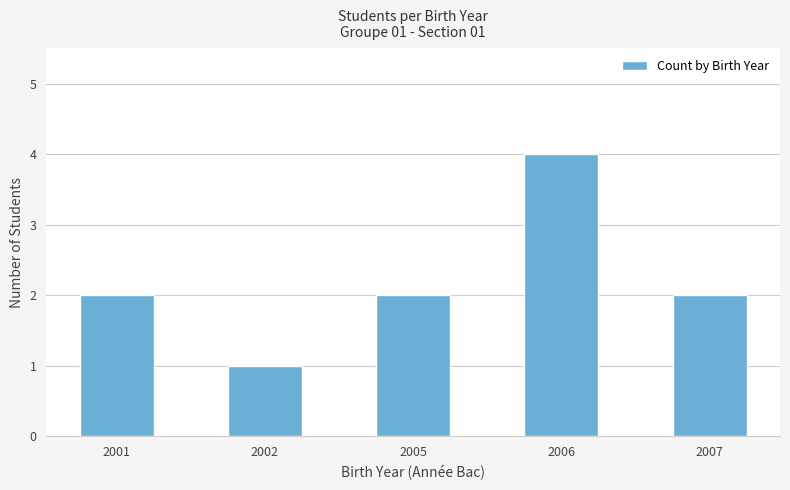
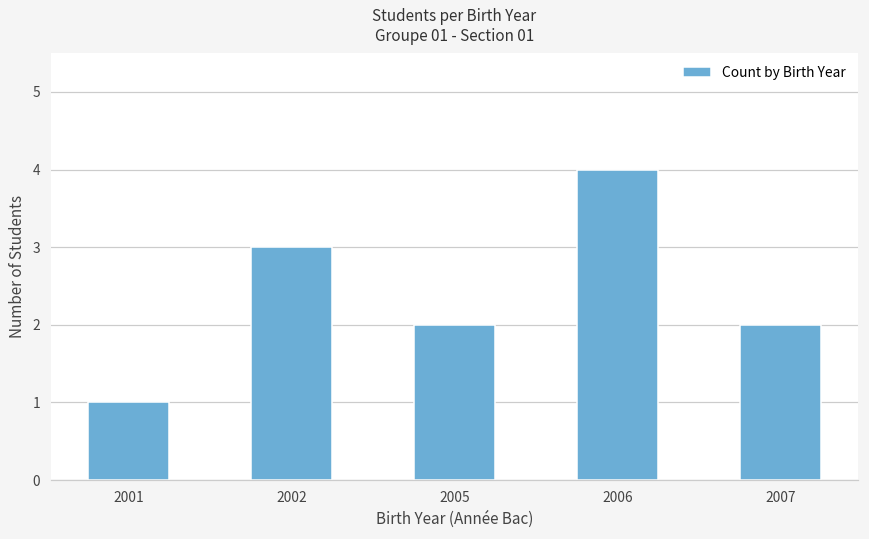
  {
-   "2001": 2,
-   "2002": 1,
+   "2001": 1,
+   "2002": 3,
    "2005": 2,
    "2006": 4,
    "2007": 2
  }
